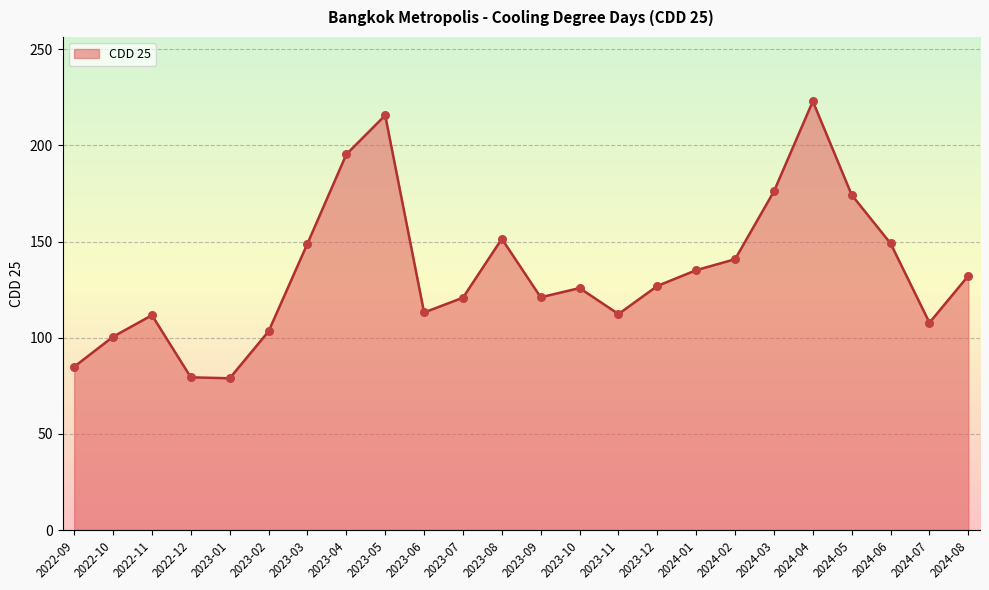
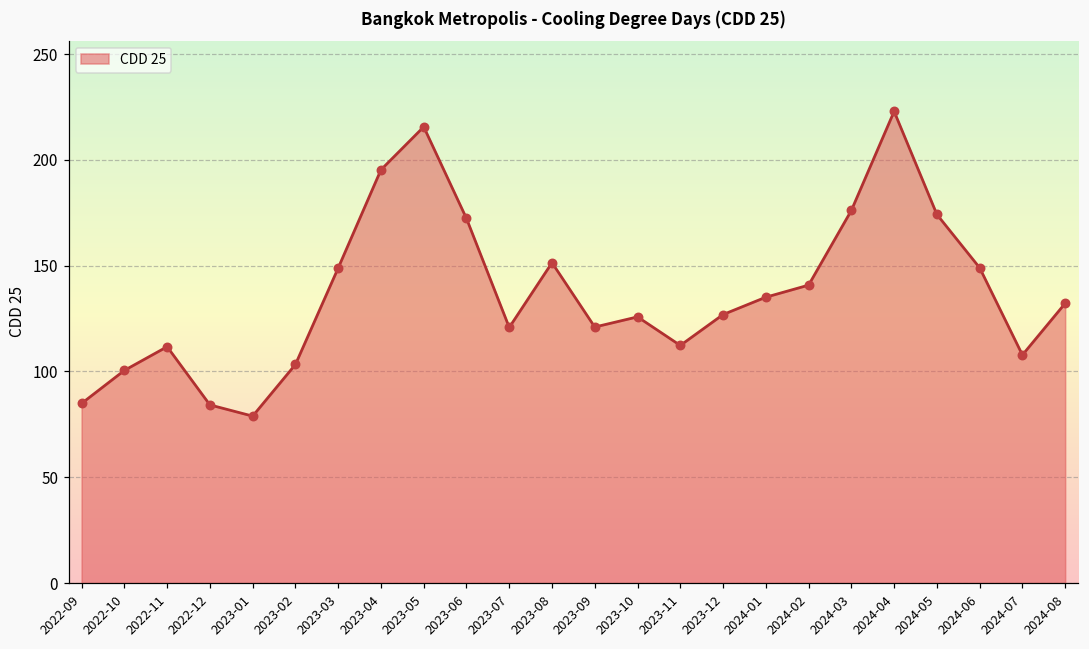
  {
    "2022-09": 85,
    "2022-10": 101,
    "2022-11": 112,
-   "2022-12": 79,
+   "2022-12": 84,
    "2023-01": 79,
    "2023-02": 103,
    "2023-03": 149,
    "2023-04": 195,
    "2023-05": 216,
-   "2023-06": 113,
+   "2023-06": 172,
    "2023-07": 121,
    "2023-08": 151,
    "2023-09": 121,
    "2023-10": 126,
    "2023-11": 112,
    "2023-12": 127,
    "2024-01": 135,
    "2024-02": 141,
    "2024-03": 176,
    "2024-04": 223,
    "2024-05": 174,
    "2024-06": 149,
    "2024-07": 108,
    "2024-08": 132
  }
